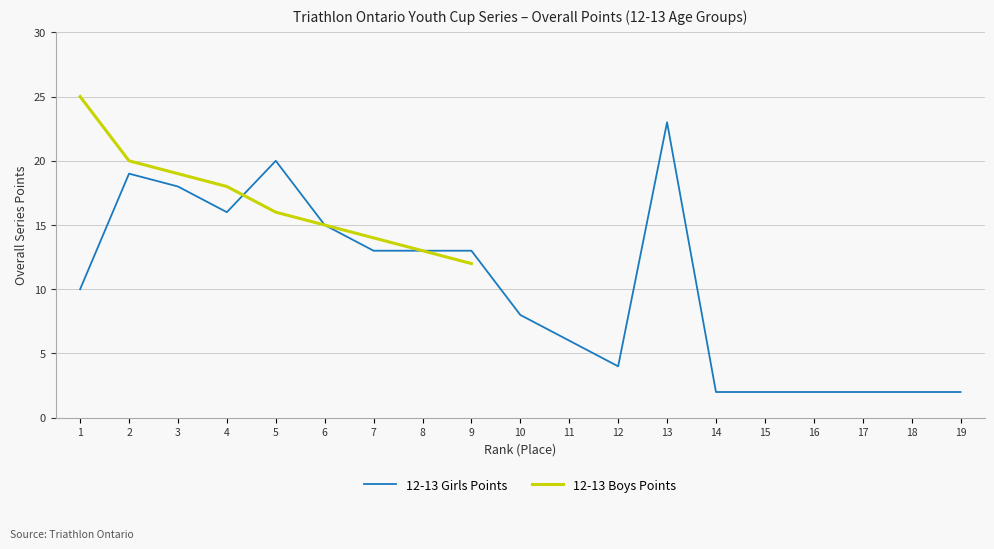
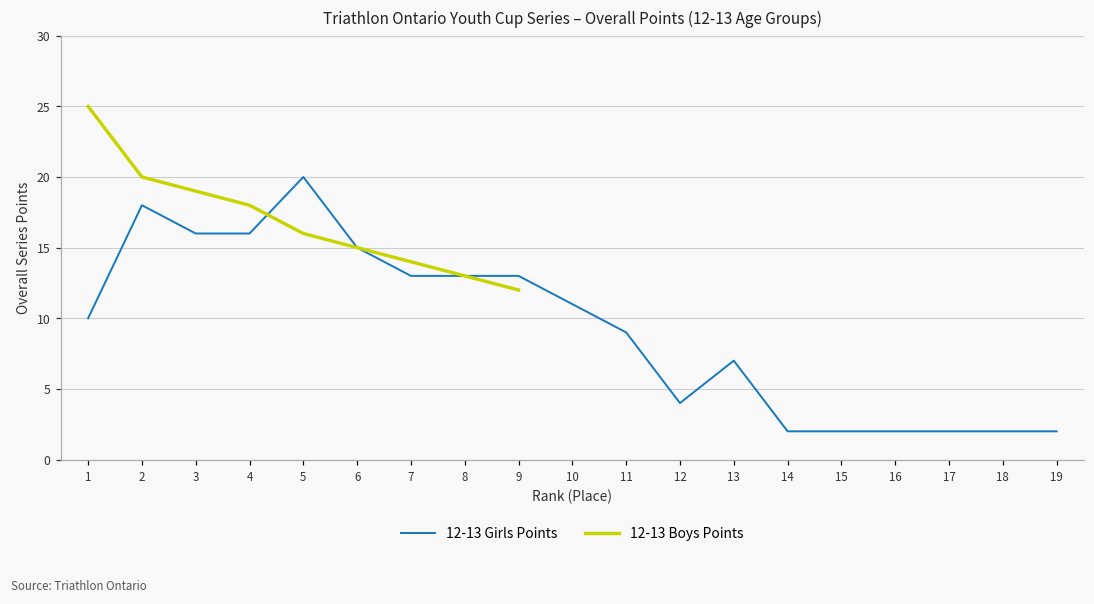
  {
    "12-13 Girls Points": {
      "1": 10,
-     "2": 19,
-     "3": 18,
+     "2": 18,
+     "3": 16,
      "4": 16,
      "5": 20,
      "7": 13,
      "9": 13,
-     "10": 8,
-     "11": 6,
+     "10": 11,
+     "11": 9,
      "12": 4,
-     "13": 23,
+     "13": 7,
      "14": 2,
      "15": 2,
      "16": 2,
      "17": 2,
      "18": 2,
      "19": 2
    },
    "12-13 Boys Points": {
      "1": 25,
      "2": 20,
      "3": 19,
      "4": 18,
      "5": 16,
      "7": 14,
      "9": 12
    }
  }
